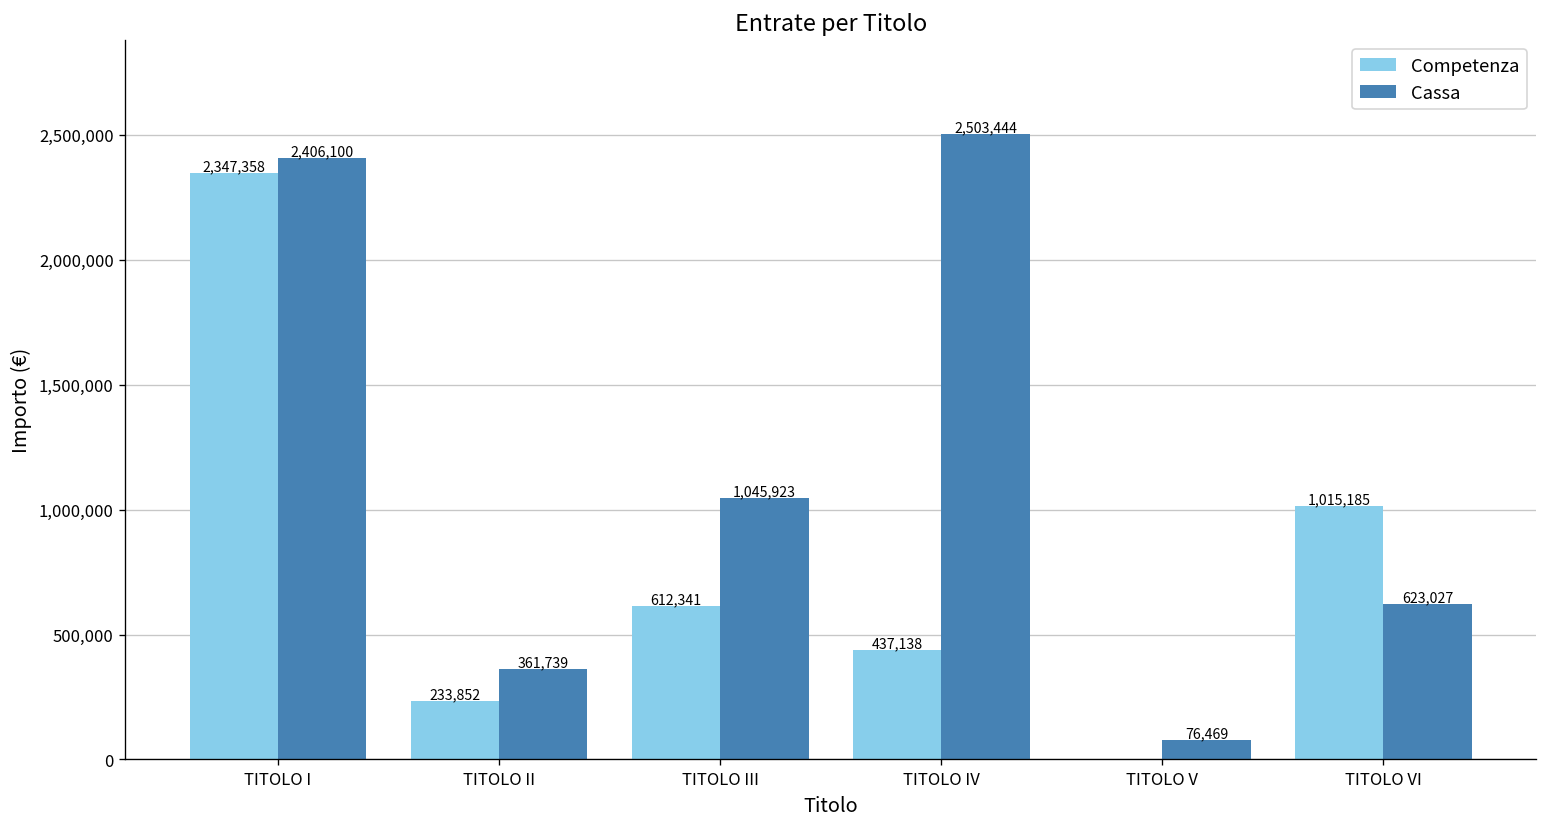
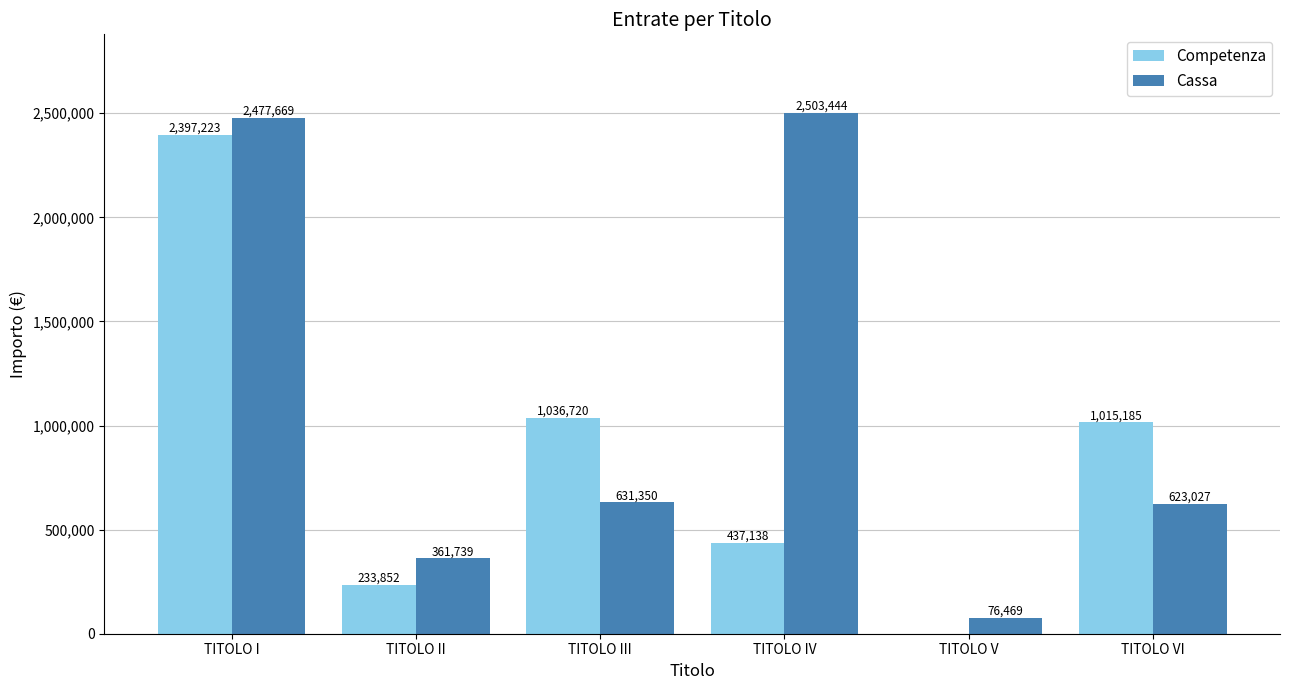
  {
    "Competenza": {
-     "TITOLO I": "2,347,358",
+     "TITOLO I": "2,397,223",
      "TITOLO II": "233,852",
-     "TITOLO III": "612,341",
+     "TITOLO III": "1,036,720",
      "TITOLO IV": "437,138",
      "TITOLO VI": "1,015,185"
    },
    "Cassa": {
-     "TITOLO I": "2,406,100",
+     "TITOLO I": "2,477,669",
      "TITOLO II": "361,739",
-     "TITOLO III": "1,045,923",
+     "TITOLO III": "631,350",
      "TITOLO IV": "2,503,444",
      "TITOLO V": "76,469",
      "TITOLO VI": "623,027"
    }
  }
